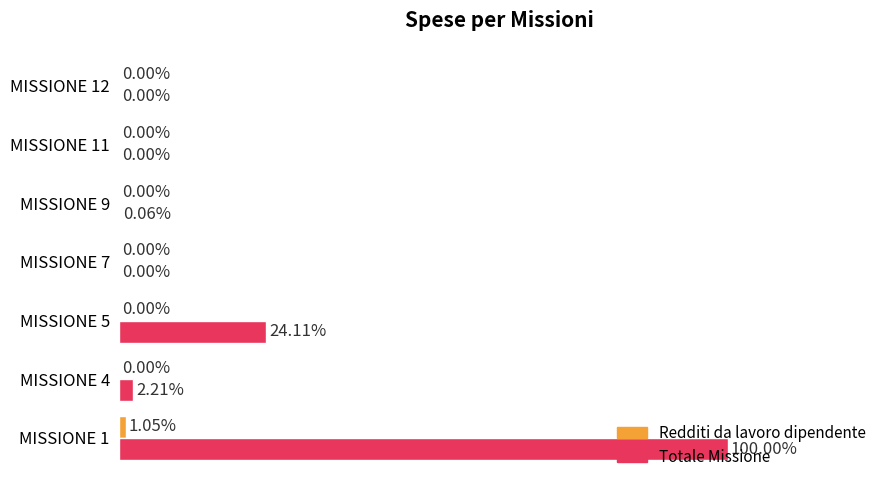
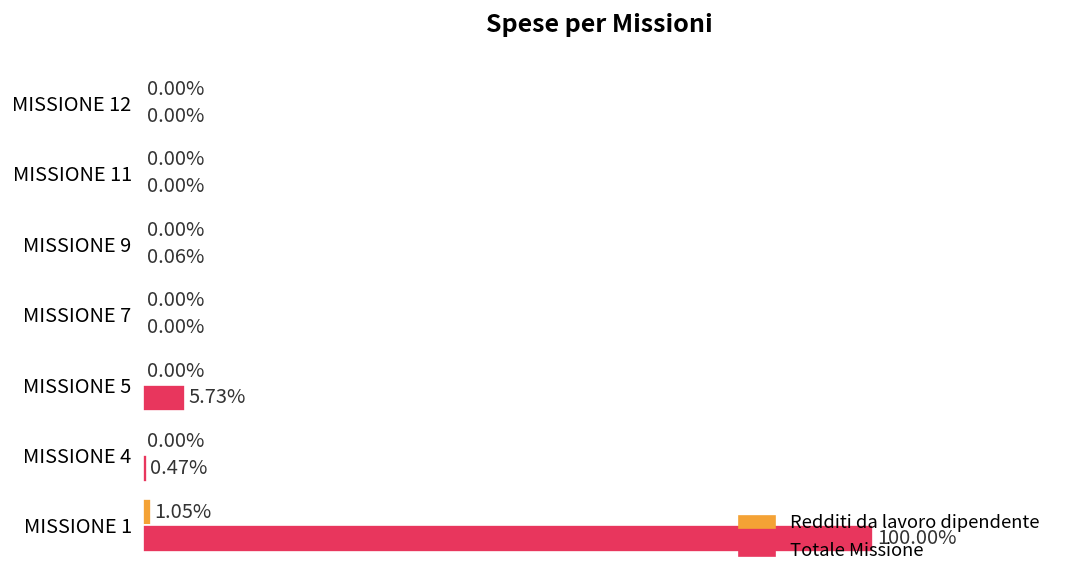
  {
    "Redditi da lavoro dipendente": {
      "MISSIONE 12": "0.00%",
      "MISSIONE 11": "0.00%",
      "MISSIONE 9": "0.00%",
      "MISSIONE 7": "0.00%",
      "MISSIONE 5": "0.00%",
      "MISSIONE 4": "0.00%",
      "MISSIONE 1": "1.05%"
    },
    "Totale Missione": {
      "MISSIONE 12": "0.00%",
      "MISSIONE 11": "0.00%",
      "MISSIONE 9": "0.06%",
      "MISSIONE 7": "0.00%",
-     "MISSIONE 5": "24.11%",
-     "MISSIONE 4": "2.21%",
+     "MISSIONE 5": "5.73%",
+     "MISSIONE 4": "0.47%",
      "MISSIONE 1": "100.00%"
    }
  }
